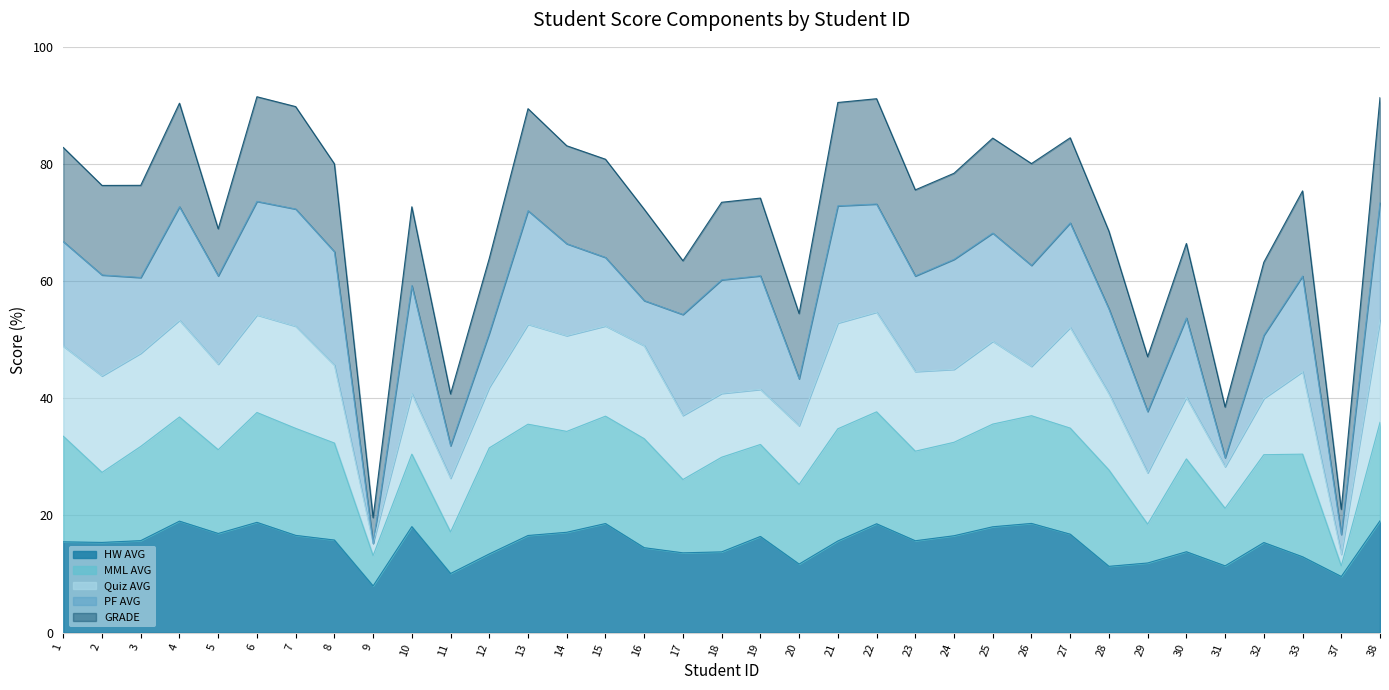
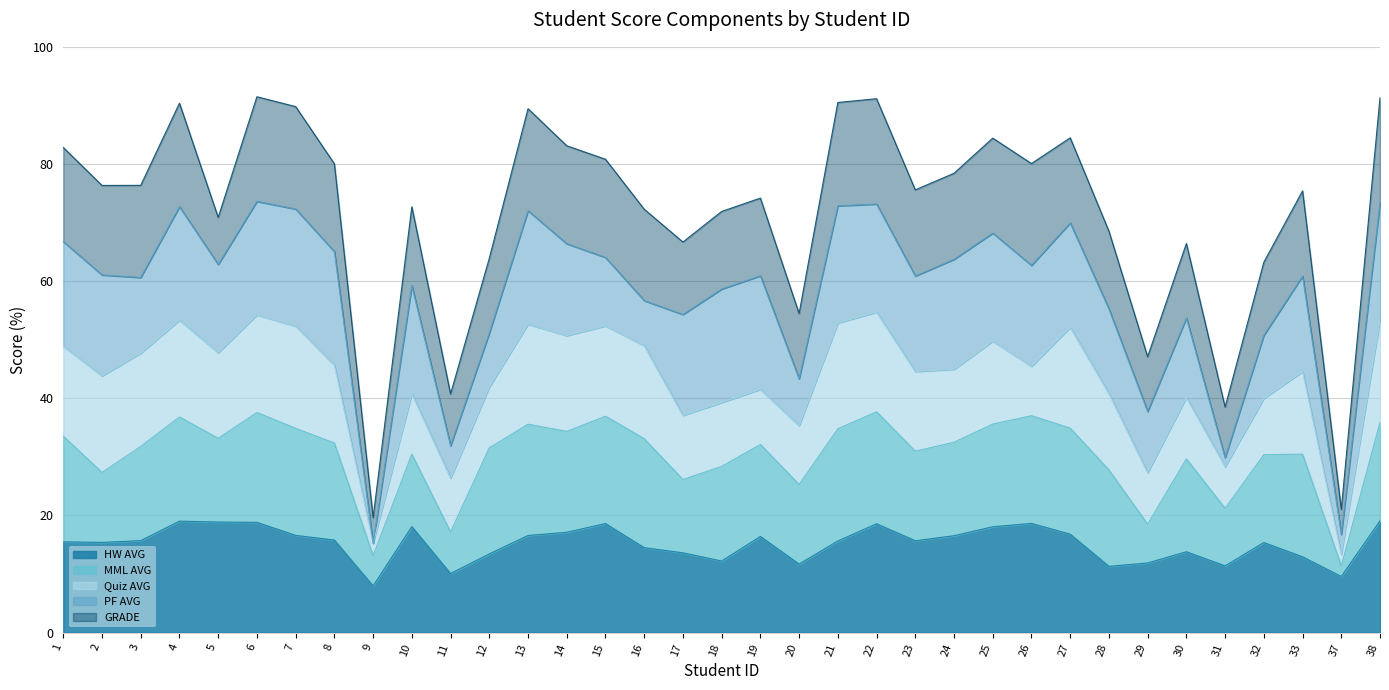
  {
    "HW AVG": {
      "1": 15,
      "2": 15,
      "3": 16,
      "4": 19,
-     "5": 17,
+     "5": 19,
      "6": 19,
      "7": 17,
      "8": 16,
      "9": 8,
      "10": 18,
      "11": 10,
      "12": 13,
      "13": 17,
      "14": 17,
      "15": 19,
      "16": 14,
      "17": 14,
-     "18": 14,
+     "18": 12,
      "19": 16,
      "20": 12,
      "21": 16,
      "22": 19,
      "23": 16,
      "24": 17,
      "25": 18,
      "26": 19,
      "27": 17,
      "28": 11,
      "29": 12,
      "30": 14,
      "31": 11,
      "32": 15,
      "33": 13,
      "37": 10,
      "38": 19
    },
    "Quiz AVG": {
      "1": 15,
      "2": 16,
      "3": 16,
      "4": 17,
      "5": 15,
      "6": 17,
      "7": 17,
      "8": 13,
      "10": 10,
      "11": 9,
      "12": 10,
      "13": 17,
      "14": 16,
      "15": 15,
      "16": 16,
      "17": 11,
      "18": 11,
      "19": 9,
      "20": 10,
      "21": 18,
      "22": 17,
      "23": 14,
      "24": 12,
      "25": 14,
      "26": 8,
      "27": 17,
      "28": 13,
      "29": 9,
      "30": 11,
      "31": 7,
      "32": 10,
      "33": 14,
      "37": 2,
      "38": 17
    },
    "GRADE": {
      "1": 16,
      "2": 15,
      "3": 16,
      "4": 18,
      "5": 8,
      "6": 18,
      "7": 17,
      "8": 15,
      "9": 4,
      "10": 13,
      "11": 9,
      "12": 13,
      "13": 17,
      "14": 17,
      "15": 17,
      "16": 16,
-     "17": 9,
+     "17": 12,
      "18": 13,
      "19": 13,
      "20": 11,
      "21": 18,
      "22": 18,
      "23": 15,
      "24": 15,
      "25": 16,
      "26": 17,
      "27": 15,
      "28": 13,
      "29": 9,
      "30": 13,
      "31": 9,
      "32": 12,
      "33": 15,
      "37": 4,
      "38": 18
    }
  }
